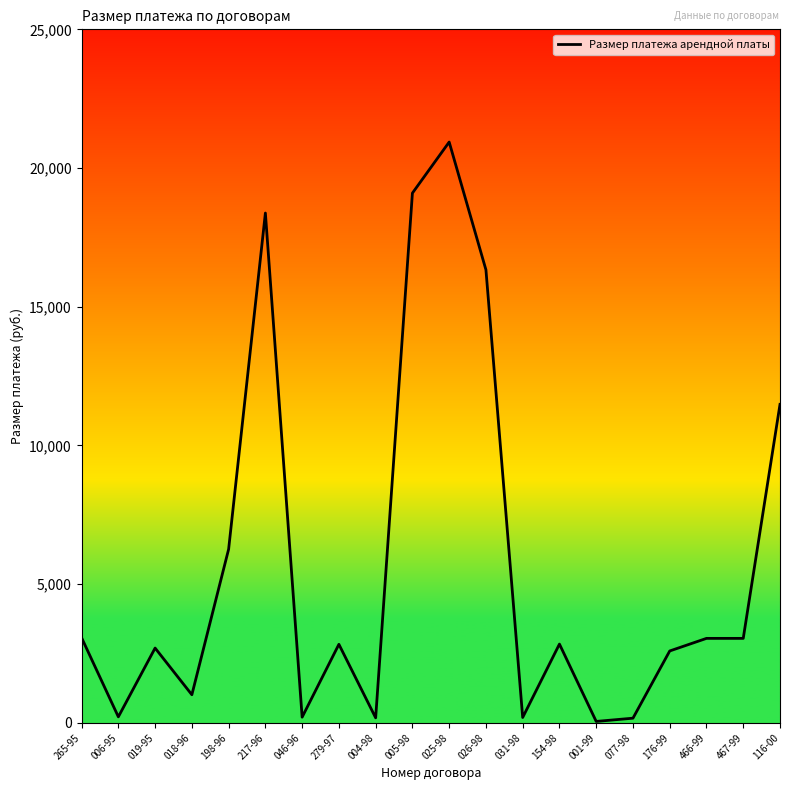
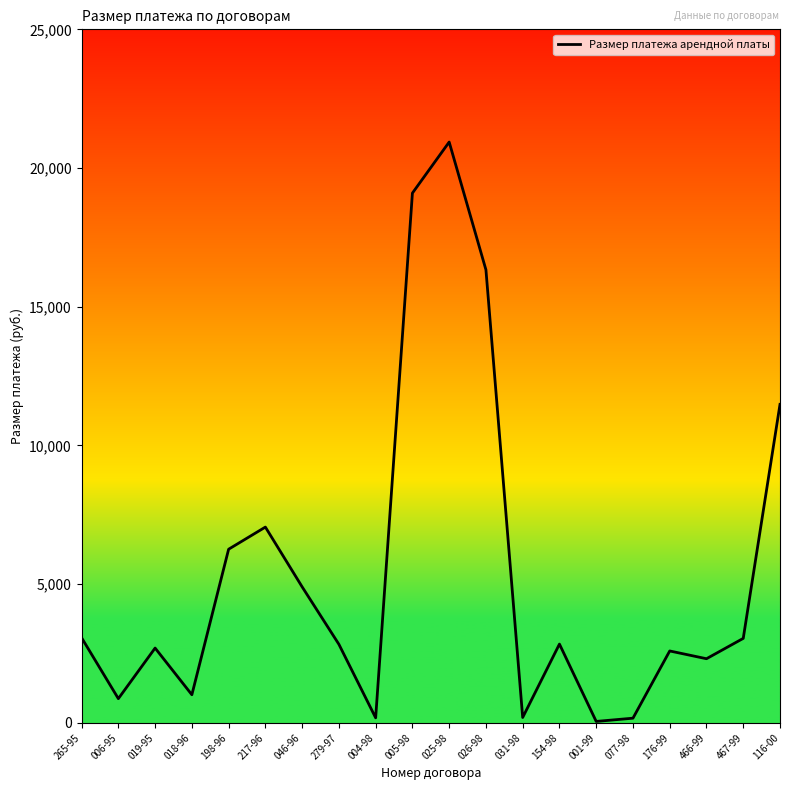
  {
    "265-95": "3,100",
-   "006-95": "200",
+   "006-95": "900",
    "019-95": "2,700",
    "018-96": "1,000",
    "198-96": "6,300",
-   "217-96": "18,400",
-   "046-96": "200",
+   "217-96": "7,100",
+   "046-96": "4,900",
    "279-97": "2,800",
    "004-98": "200",
    "005-98": "19,100",
    "025-98": "20,900",
    "026-98": "16,300",
    "031-98": "200",
    "154-98": "2,800",
    "001-99": "100",
    "077-98": "200",
    "176-99": "2,600",
-   "466-99": "3,000",
+   "466-99": "2,300",
    "467-99": "3,000",
    "116-00": "11,500"
  }
